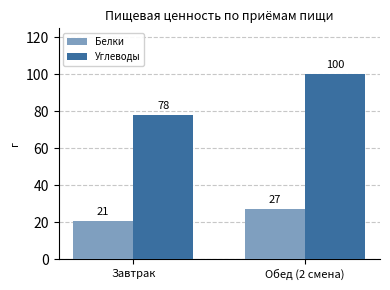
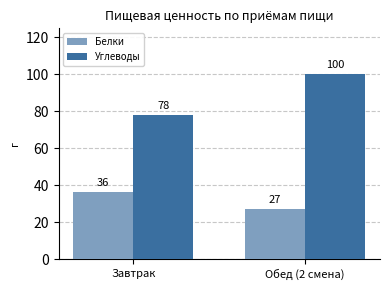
  {
    "Белки": {
-     "Завтрак": 21,
+     "Завтрак": 36,
      "Обед (2 смена)": 27
    },
    "Углеводы": {
      "Завтрак": 78,
      "Обед (2 смена)": 100
    }
  }
